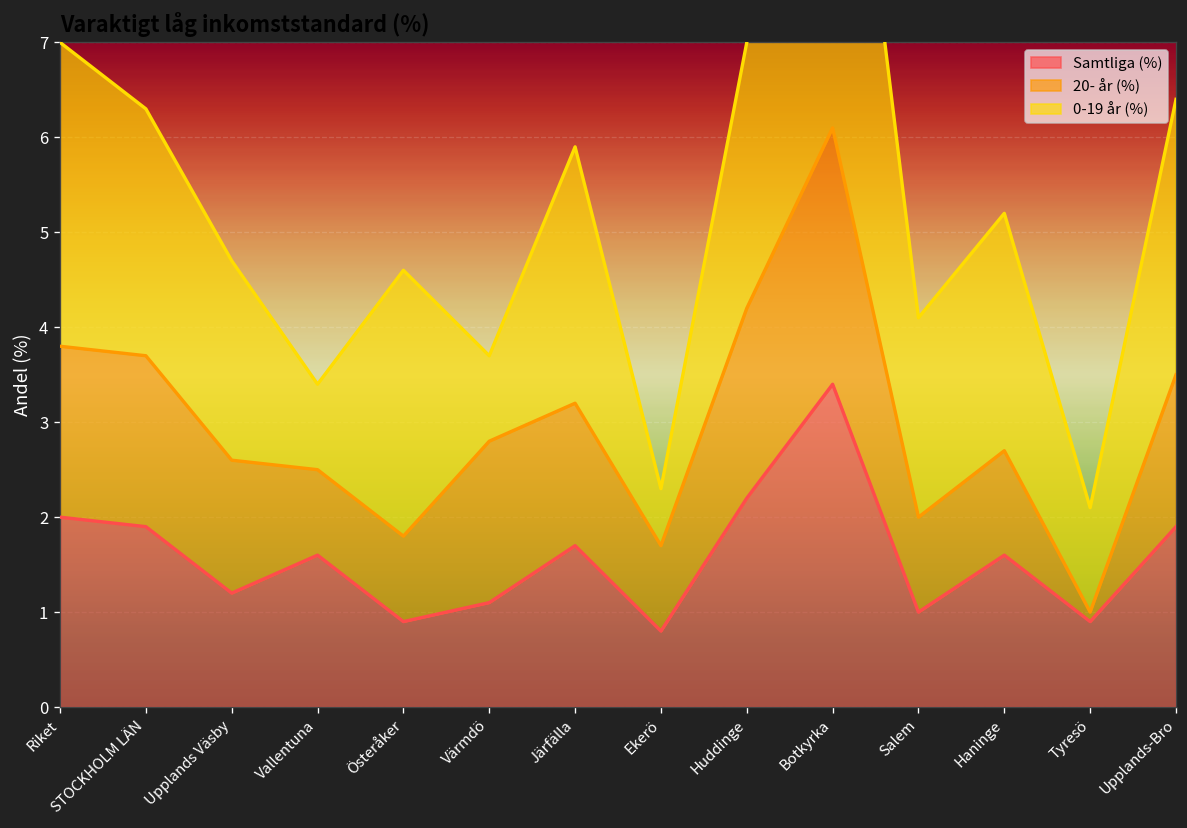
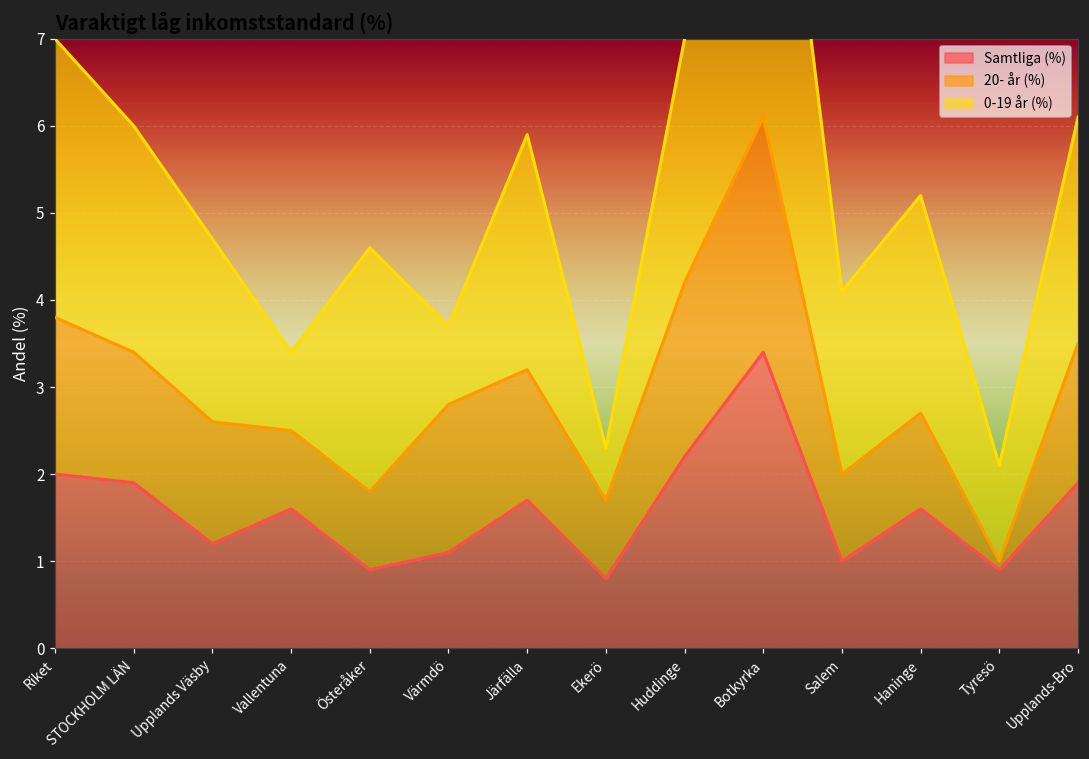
  {
    "Samtliga (%)": {
      "Riket": 2.0,
      "STOCKHOLM LÄN": 1.9,
      "Upplands Väsby": 1.2,
      "Vallentuna": 1.6,
      "Österåker": 0.9,
      "Värmdö": 1.1,
      "Järfälla": 1.7,
      "Ekerö": 0.8,
      "Huddinge": 2.2,
      "Botkyrka": 3.4,
      "Salem": 1.0,
      "Haninge": 1.6,
      "Tyresö": 0.9,
      "Upplands-Bro": 1.9
    },
    "20- år (%)": {
      "Riket": 1.8,
-     "STOCKHOLM LÄN": 1.8,
+     "STOCKHOLM LÄN": 1.5,
      "Upplands Väsby": 1.4,
      "Vallentuna": 0.9,
      "Österåker": 0.9,
      "Värmdö": 1.7,
      "Järfälla": 1.5,
      "Ekerö": 0.9,
      "Huddinge": 2.0,
      "Botkyrka": 2.7,
      "Salem": 1.0,
      "Haninge": 1.1,
      "Tyresö": 0.1,
      "Upplands-Bro": 1.6
    },
    "0-19 år (%)": {
      "Riket": 3.2,
      "STOCKHOLM LÄN": 2.6,
      "Upplands Väsby": 2.1,
      "Vallentuna": 0.9,
      "Österåker": 2.8,
      "Värmdö": 0.9,
      "Järfälla": 2.7,
      "Ekerö": 0.6,
      "Huddinge": 2.8,
      "Salem": 2.1,
      "Haninge": 2.5,
      "Tyresö": 1.1,
-     "Upplands-Bro": 2.9
+     "Upplands-Bro": 2.6
    }
  }
